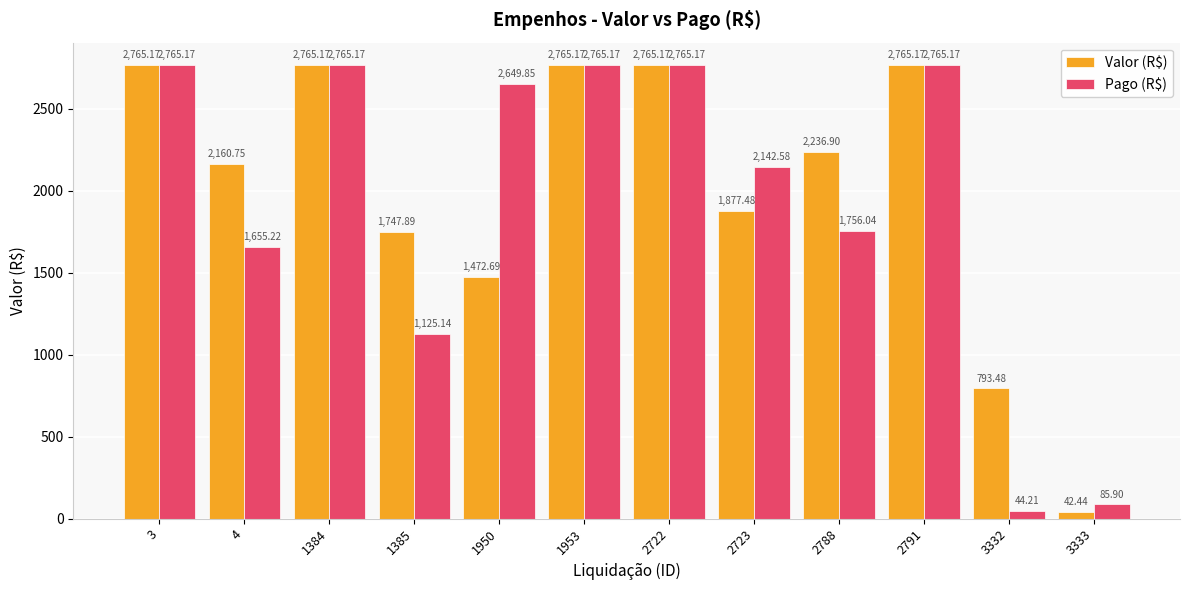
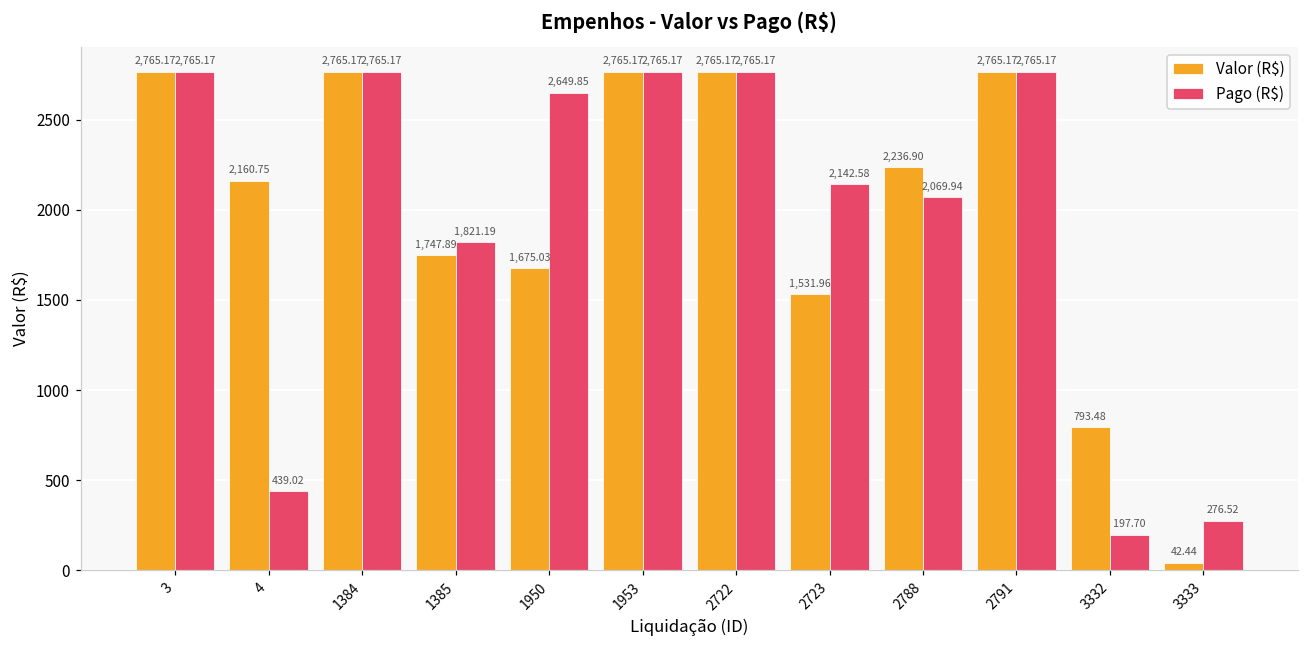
  {
    "Valor (R$)": {
      "3": "2,765.17",
      "4": "2,160.75",
      "1384": "2,765.17",
      "1385": "1,747.89",
-     "1950": "1,472.69",
+     "1950": "1,675.03",
      "1953": "2,765.17",
      "2722": "2,765.17",
-     "2723": "1,877.48",
+     "2723": "1,531.96",
      "2788": "2,236.90",
      "2791": "2,765.17",
      "3332": "793.48",
      "3333": "42.44"
    },
    "Pago (R$)": {
      "3": "2,765.17",
-     "4": "1,655.22",
+     "4": "439.02",
      "1384": "2,765.17",
-     "1385": "1,125.14",
+     "1385": "1,821.19",
      "1950": "2,649.85",
      "1953": "2,765.17",
      "2722": "2,765.17",
      "2723": "2,142.58",
-     "2788": "1,756.04",
+     "2788": "2,069.94",
      "2791": "2,765.17",
-     "3332": "44.21",
-     "3333": "85.90"
+     "3332": "197.70",
+     "3333": "276.52"
    }
  }
